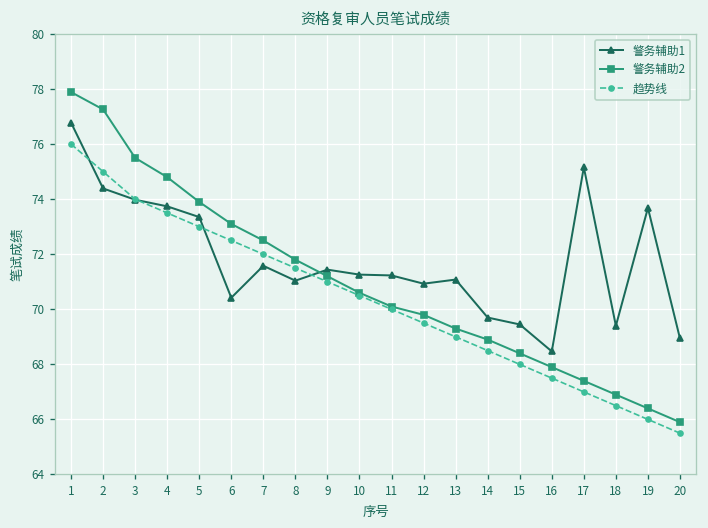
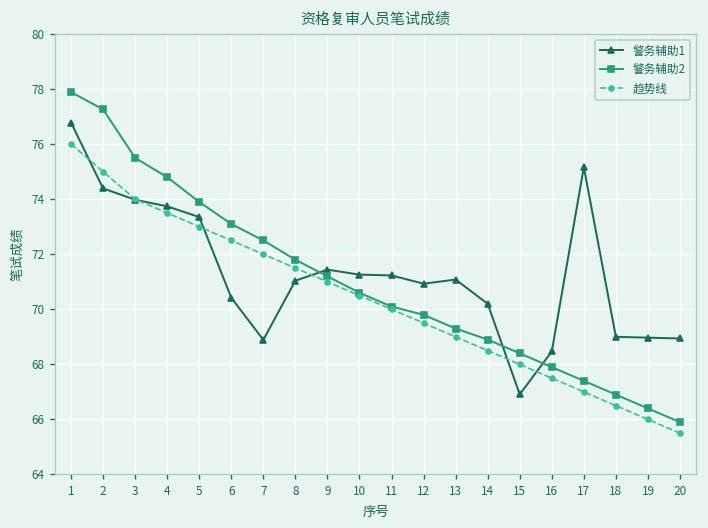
  {
    "警务辅助1": {
      "1": 76.8,
      "2": 74.4,
      "4": 73.7,
      "5": 73.4,
      "6": 70.4,
-     "7": 71.6,
+     "7": 68.9,
      "8": 71.0,
      "9": 71.4,
      "10": 71.3,
      "11": 71.2,
      "12": 70.9,
      "13": 71.1,
-     "14": 69.7,
-     "15": 69.5,
+     "14": 70.2,
+     "15": 66.9,
      "16": 68.5,
      "17": 75.2,
-     "18": 69.4,
-     "19": 73.7,
+     "18": 69.0,
+     "19": 69.0,
      "20": 68.9
    }
  }
